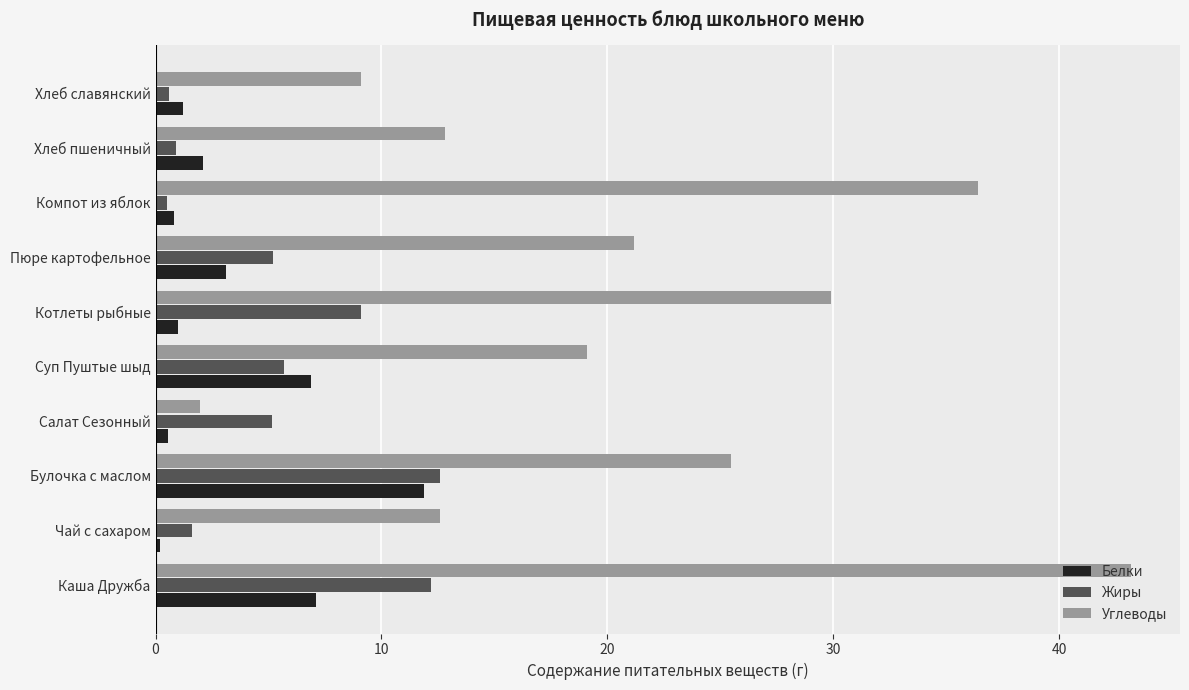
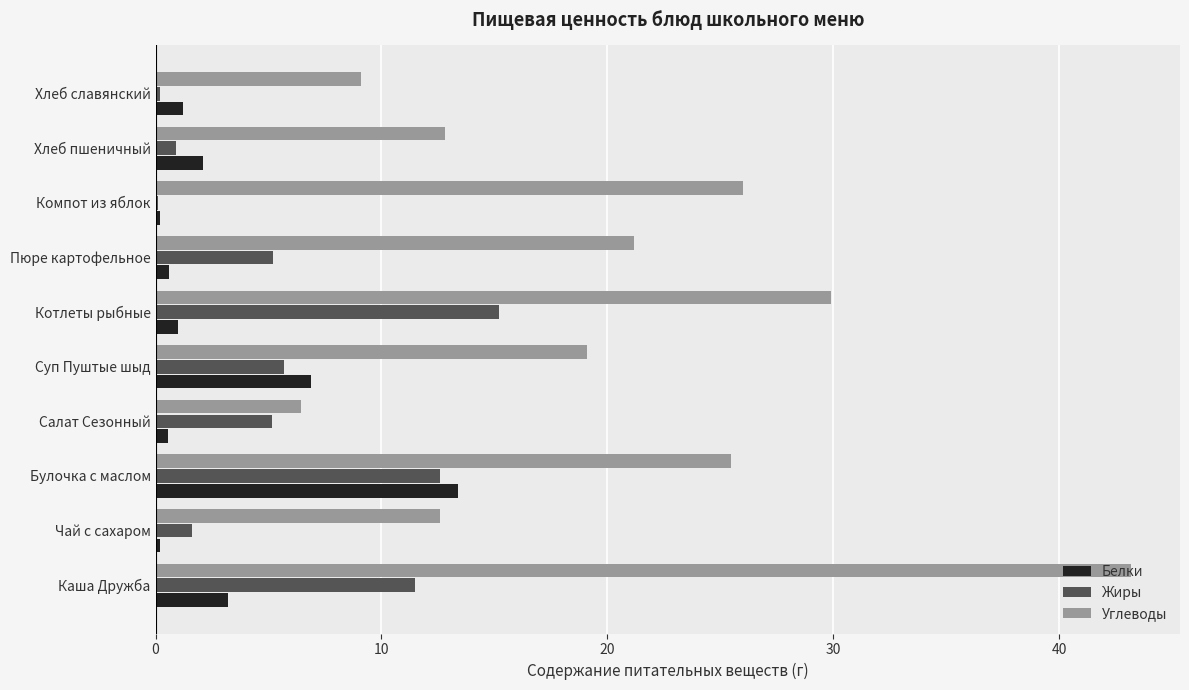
  {
    "Белки": {
      "Хлеб славянский": 1.2,
      "Хлеб пшеничный": 2.1,
-     "Компот из яблок": 0.8,
-     "Пюре картофельное": 3.1,
+     "Компот из яблок": 0.2,
+     "Пюре картофельное": 0.6,
      "Котлеты рыбные": 1.0,
      "Суп Пуштые шыд": 6.9,
      "Салат Сезонный": 0.6,
-     "Булочка с маслом": 11.9,
+     "Булочка с маслом": 13.4,
      "Чай с сахаром": 0.2,
-     "Каша Дружба": 7.1
+     "Каша Дружба": 3.2
    },
    "Жиры": {
-     "Хлеб славянский": 0.6,
+     "Хлеб славянский": 0.2,
      "Хлеб пшеничный": 0.9,
-     "Компот из яблок": 0.5,
+     "Компот из яблок": 0.1,
      "Пюре картофельное": 5.2,
-     "Котлеты рыбные": 9.1,
+     "Котлеты рыбные": 15.2,
      "Суп Пуштые шыд": 5.7,
      "Салат Сезонный": 5.2,
      "Булочка с маслом": 12.6,
      "Чай с сахаром": 1.6,
-     "Каша Дружба": 12.2
+     "Каша Дружба": 11.5
    },
    "Углеводы": {
      "Хлеб славянский": 9.1,
      "Хлеб пшеничный": 12.8,
-     "Компот из яблок": 36.4,
+     "Компот из яблок": 26.0,
      "Пюре картофельное": 21.2,
      "Котлеты рыбные": 29.9,
      "Суп Пуштые шыд": 19.1,
-     "Салат Сезонный": 2.0,
+     "Салат Сезонный": 6.5,
      "Булочка с маслом": 25.5,
      "Чай с сахаром": 12.6,
      "Каша Дружба": 43.2
    }
  }
